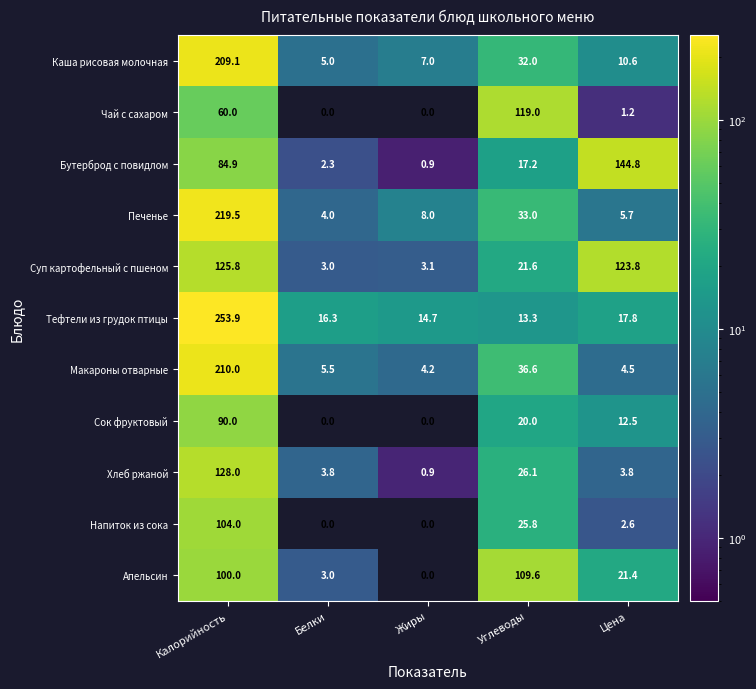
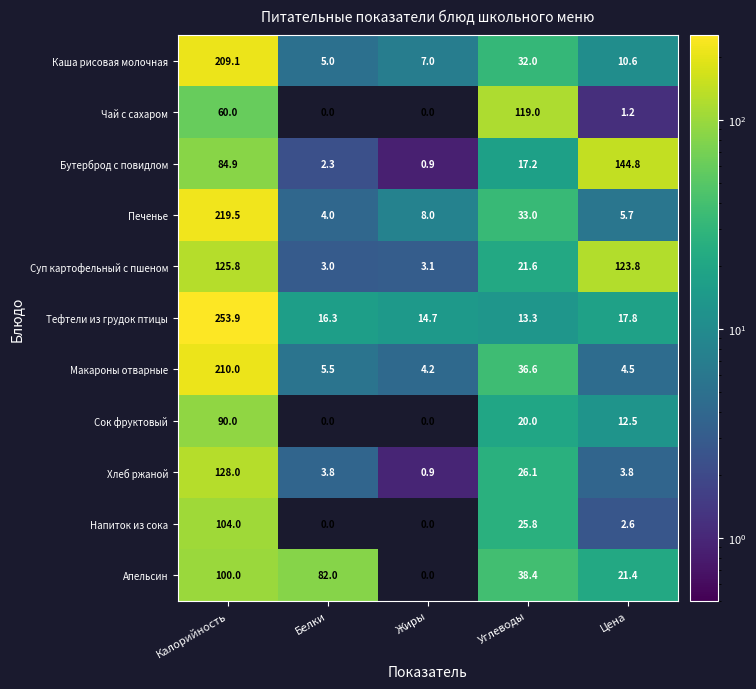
  {
    "Каша рисовая молочная": {
      "Калорийность": 209.1,
      "Белки": 5.0,
      "Жиры": 7.0,
      "Углеводы": 32.0,
      "Цена": 10.6
    },
    "Чай с сахаром": {
      "Калорийность": 60.0,
      "Углеводы": 119.0,
      "Цена": 1.2
    },
    "Бутерброд с повидлом": {
      "Калорийность": 84.9,
      "Белки": 2.3,
      "Жиры": 0.9,
      "Углеводы": 17.2,
      "Цена": 144.8
    },
    "Печенье": {
      "Калорийность": 219.5,
      "Белки": 4.0,
      "Жиры": 8.0,
      "Углеводы": 33.0,
      "Цена": 5.7
    },
    "Суп картофельный с пшеном": {
      "Калорийность": 125.8,
      "Белки": 3.0,
      "Жиры": 3.1,
      "Углеводы": 21.6,
      "Цена": 123.8
    },
    "Тефтели из грудок птицы": {
      "Калорийность": 253.9,
      "Белки": 16.3,
      "Жиры": 14.7,
      "Углеводы": 13.3,
      "Цена": 17.8
    },
    "Макароны отварные": {
      "Калорийность": 210.0,
      "Белки": 5.5,
      "Жиры": 4.2,
      "Углеводы": 36.6,
      "Цена": 4.5
    },
    "Сок фруктовый": {
      "Калорийность": 90.0,
      "Углеводы": 20.0,
      "Цена": 12.5
    },
    "Хлеб ржаной": {
      "Калорийность": 128.0,
      "Белки": 3.8,
      "Жиры": 0.9,
      "Углеводы": 26.1,
      "Цена": 3.8
    },
    "Напиток из сока": {
      "Калорийность": 104.0,
      "Углеводы": 25.8,
      "Цена": 2.6
    },
    "Апельсин": {
      "Калорийность": 100.0,
-     "Белки": 3.0,
-     "Углеводы": 109.6,
+     "Белки": 82.0,
+     "Углеводы": 38.4,
      "Цена": 21.4
    }
  }
